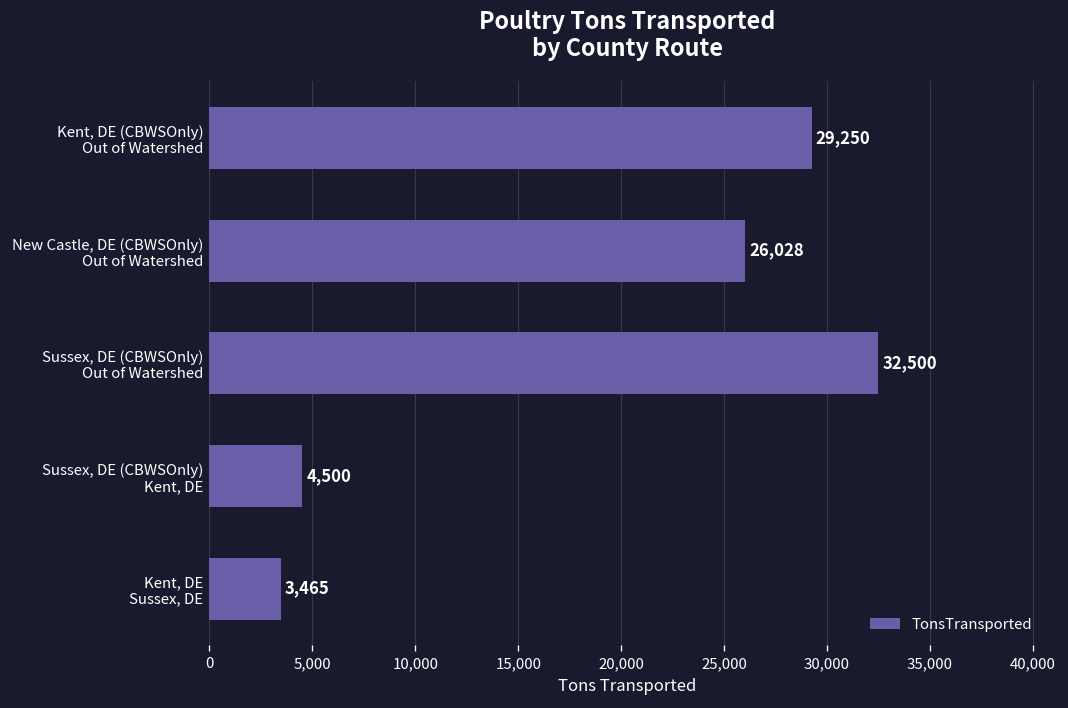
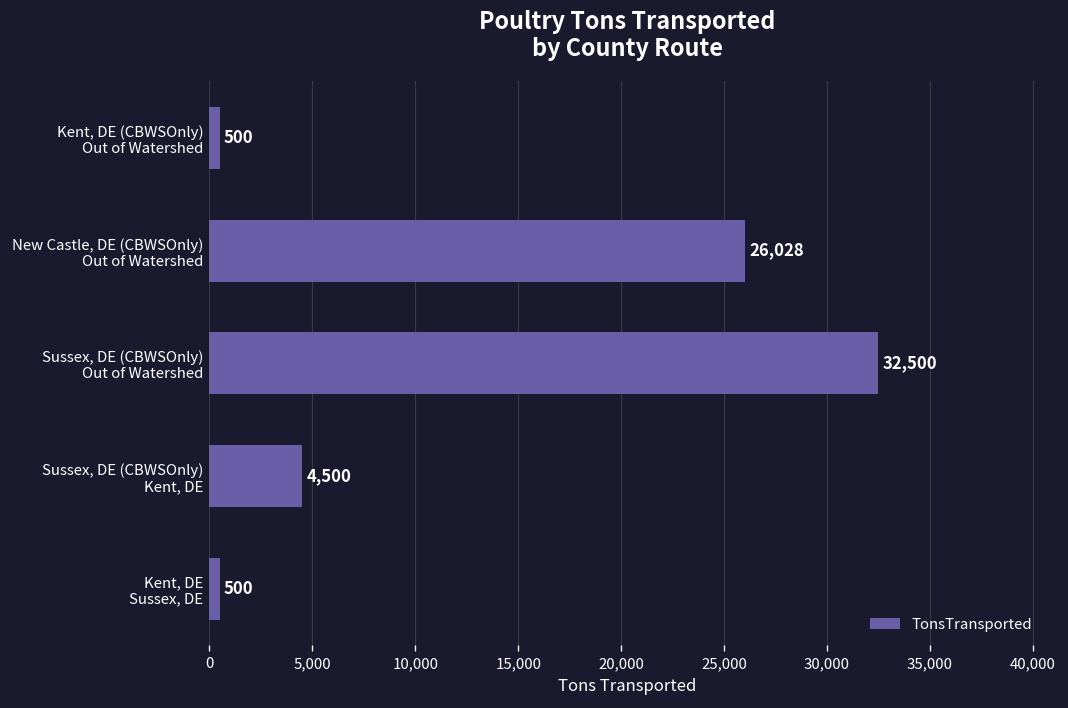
  {
-   "Kent, DE (CBWSOnly) Out of Watershed": "29,250",
+   "Kent, DE (CBWSOnly) Out of Watershed": "500",
    "New Castle, DE (CBWSOnly) Out of Watershed": "26,028",
    "Sussex, DE (CBWSOnly) Out of Watershed": "32,500",
    "Sussex, DE (CBWSOnly) Kent, DE": "4,500",
-   "Kent, DE Sussex, DE": "3,465"
+   "Kent, DE Sussex, DE": "500"
  }
